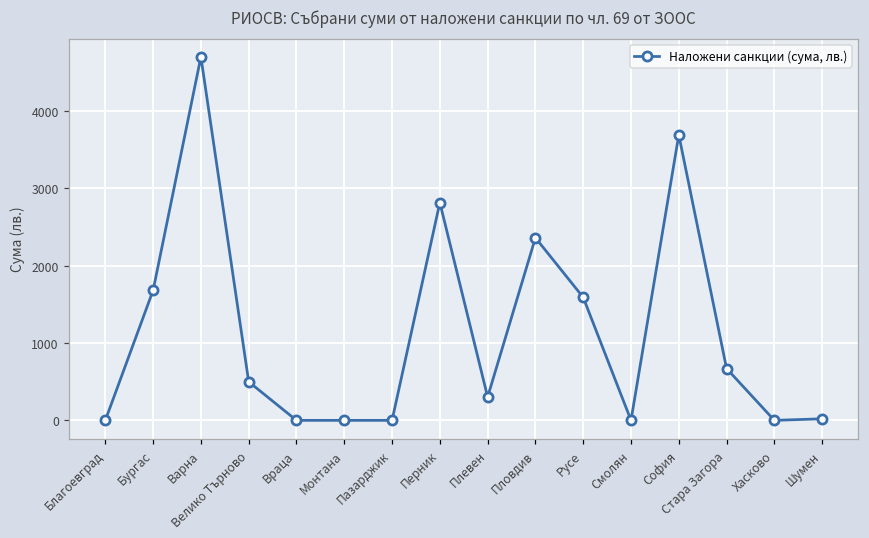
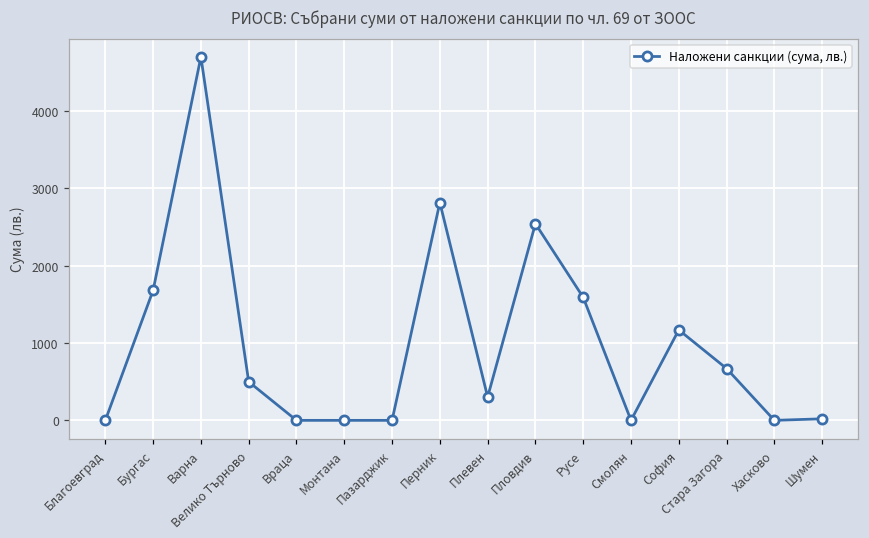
  {
    "Благоевград": 0,
    "Бургас": 1700,
    "Варна": 4700,
    "Велико Търново": 500,
    "Враца": 0,
    "Монтана": 0,
    "Пазарджик": 0,
    "Перник": 2800,
    "Плевен": 300,
-   "Пловдив": 2400,
+   "Пловдив": 2500,
    "Русе": 1600,
    "Смолян": 0,
-   "София": 3700,
+   "София": 1200,
    "Стара Загора": 700,
    "Хасково": 0,
    "Шумен": 0
  }
